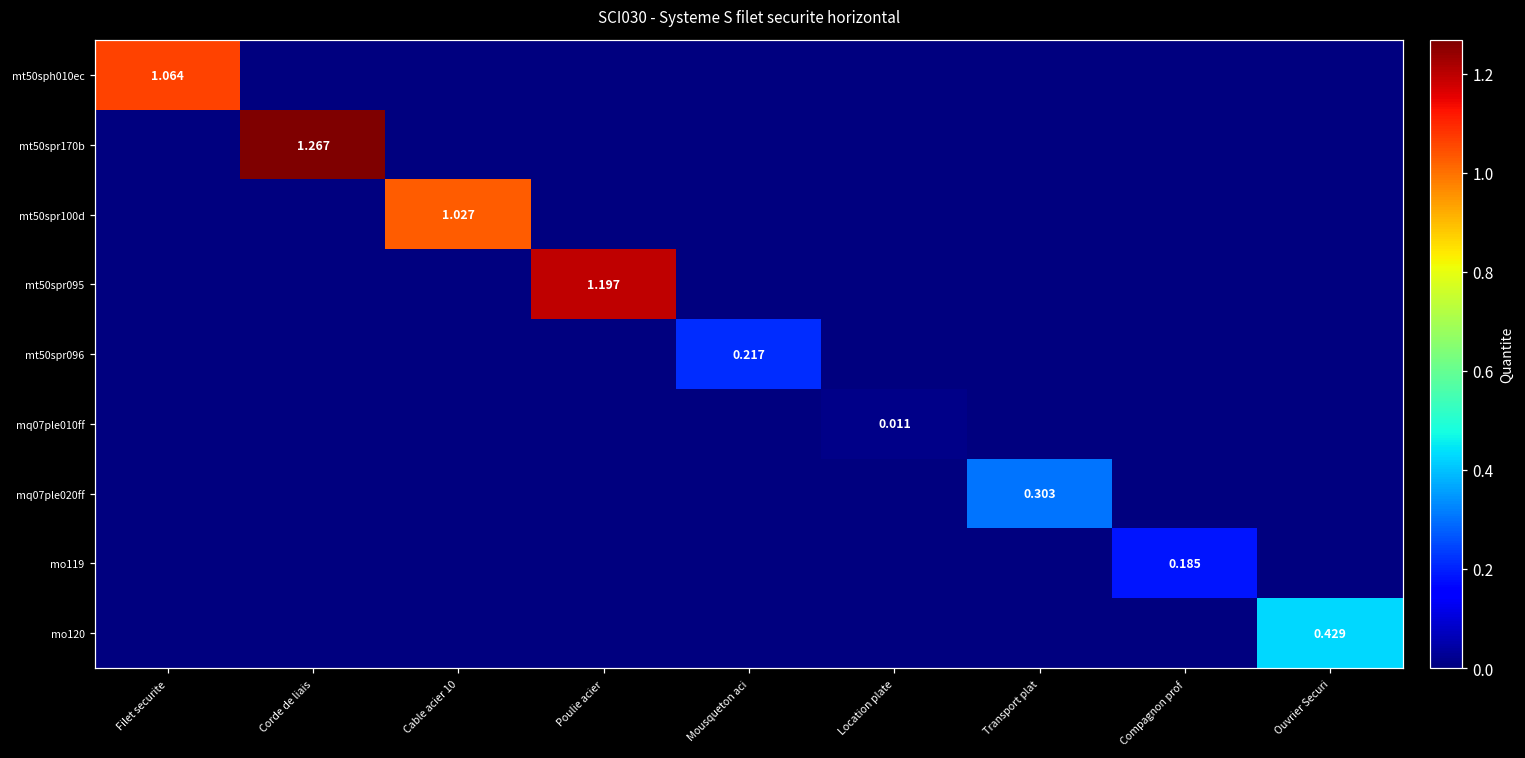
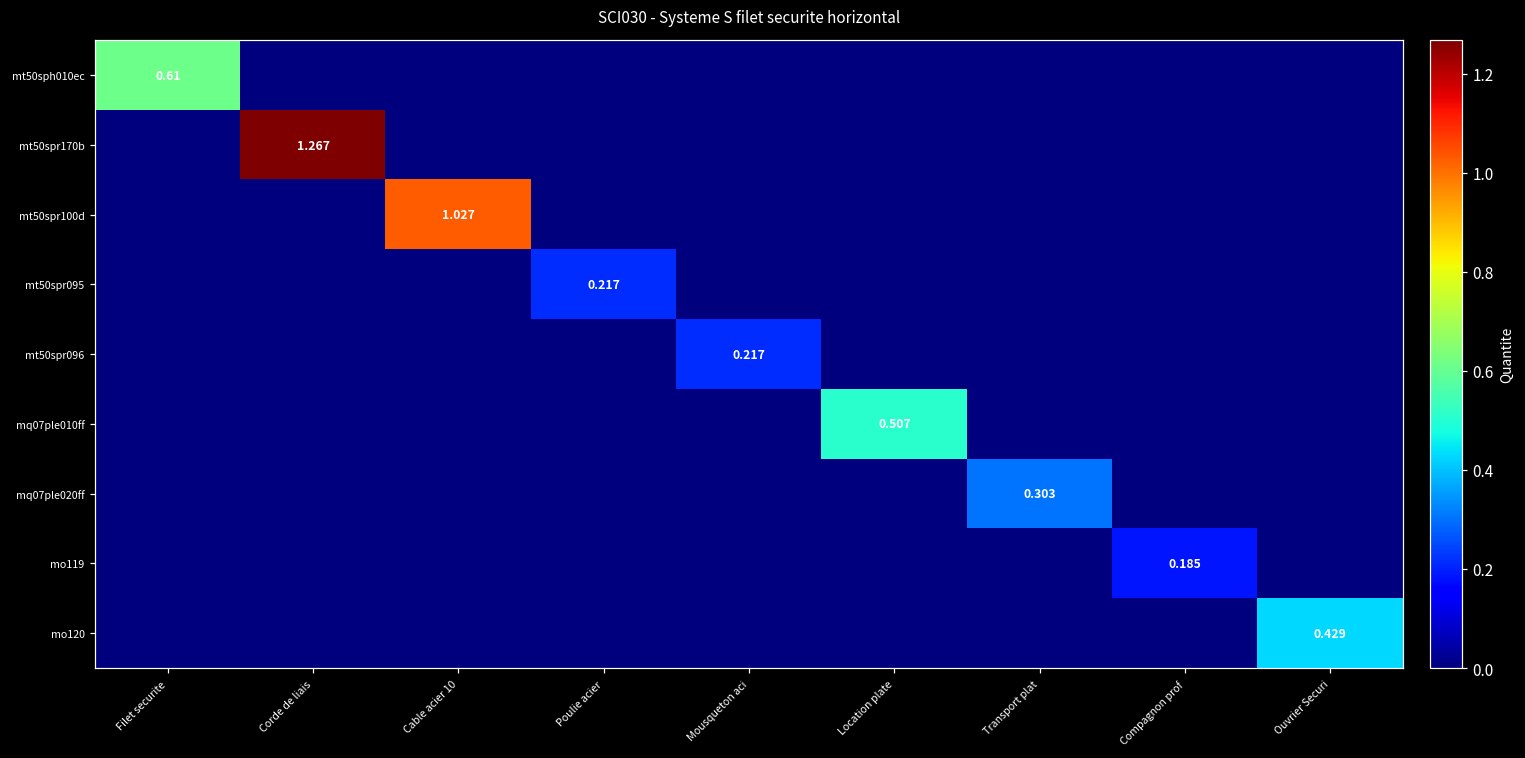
  {
    "mt50sph010ec": {
-     "Filet securite": 1.064
+     "Filet securite": 0.61
    },
    "mt50spr170b": {
      "Corde de liais": 1.267
    },
    "mt50spr100d": {
      "Cable acier 10": 1.027
    },
    "mt50spr095": {
-     "Poulie acier": 1.197
+     "Poulie acier": 0.217
    },
    "mt50spr096": {
      "Mousqueton aci": 0.217
    },
    "mq07ple010ff": {
-     "Location plate": 0.011
+     "Location plate": 0.507
    },
    "mq07ple020ff": {
      "Transport plat": 0.303
    },
    "mo119": {
      "Compagnon prof": 0.185
    },
    "mo120": {
      "Ouvrier Securi": 0.429
    }
  }
